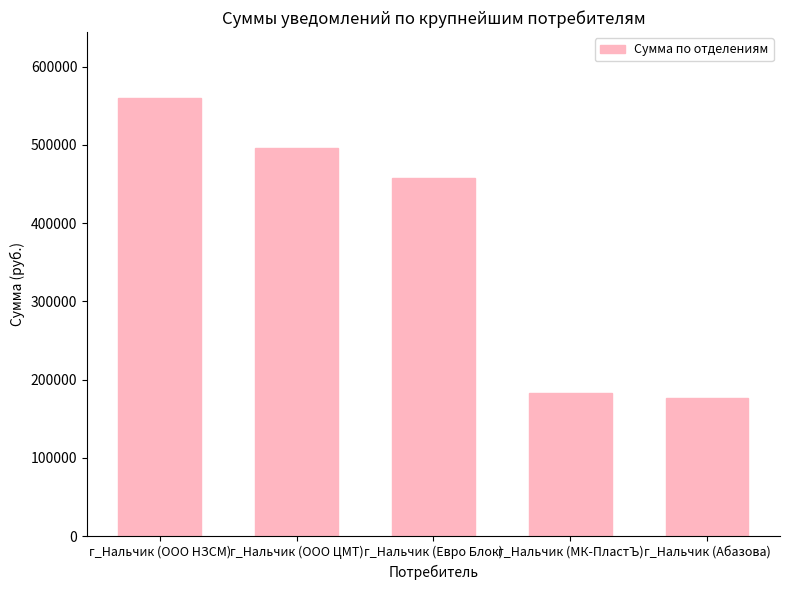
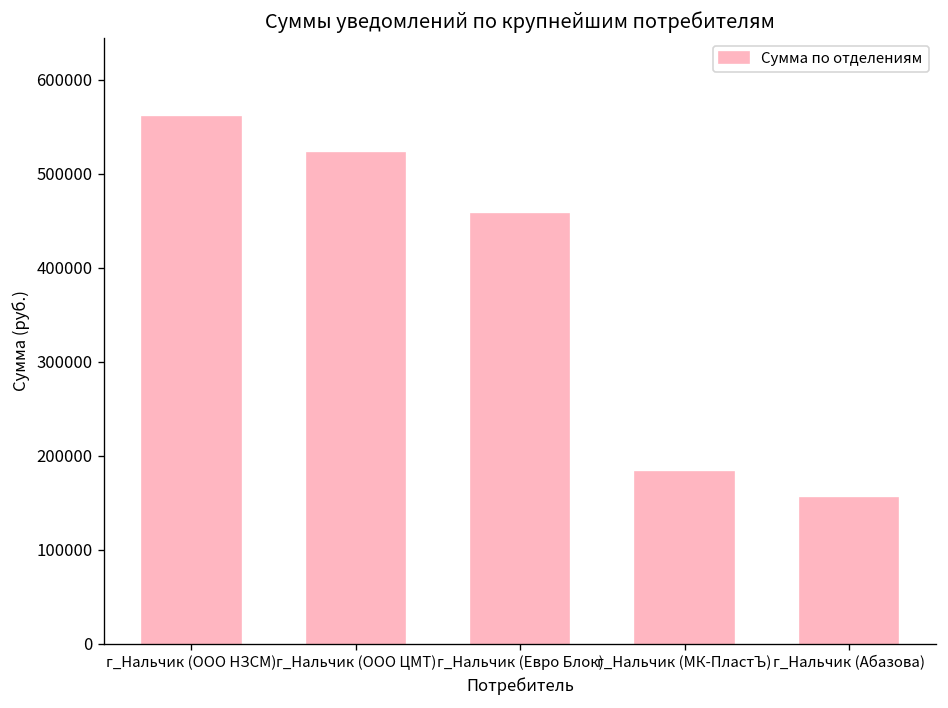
  {
    "г_Нальчик (ООО НЗСМ)": 560000,
-   "г_Нальчик (ООО ЦМТ)": 500000,
+   "г_Нальчик (ООО ЦМТ)": 520000,
    "г_Нальчик (Евро Блок)": 460000,
    "г_Нальчик (МК-ПластЪ)": 180000,
-   "г_Нальчик (Абазова)": 180000
+   "г_Нальчик (Абазова)": 150000
  }
